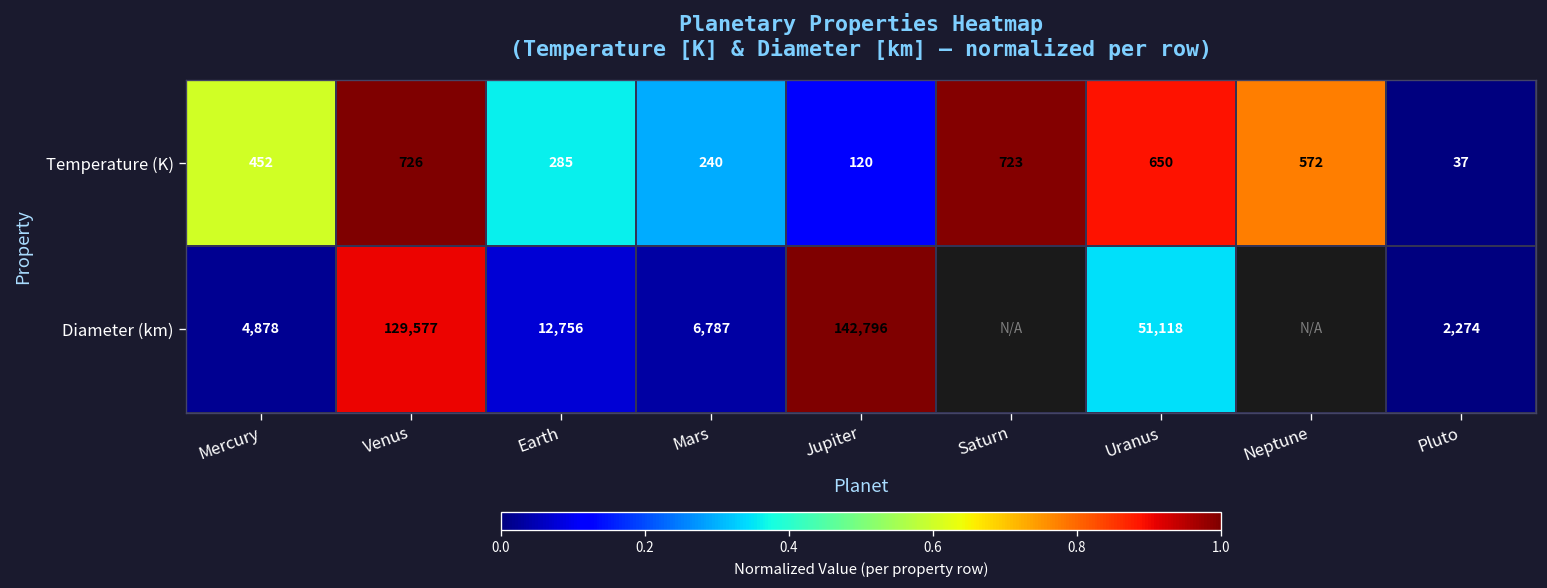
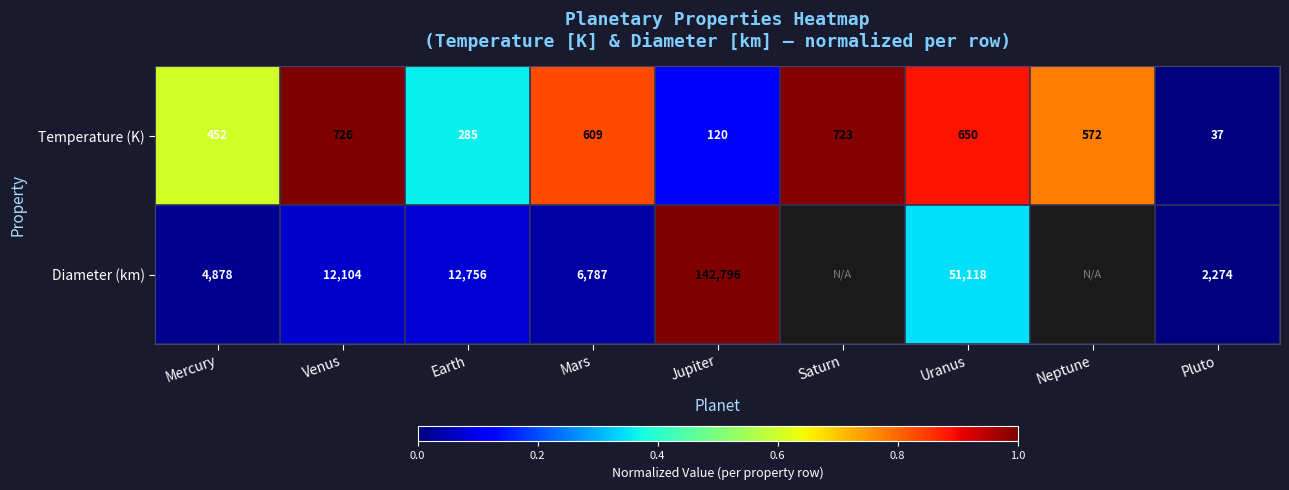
  {
    "Temperature (K)": {
      "Mercury": "452",
      "Venus": "726",
      "Earth": "285",
-     "Mars": "240",
+     "Mars": "609",
      "Jupiter": "120",
      "Saturn": "723",
      "Uranus": "650",
      "Neptune": "572",
      "Pluto": "37"
    },
    "Diameter (km)": {
      "Mercury": "4,878",
-     "Venus": "129,577",
+     "Venus": "12,104",
      "Earth": "12,756",
      "Mars": "6,787",
      "Jupiter": "142,796",
      "Uranus": "51,118",
      "Pluto": "2,274"
    }
  }
